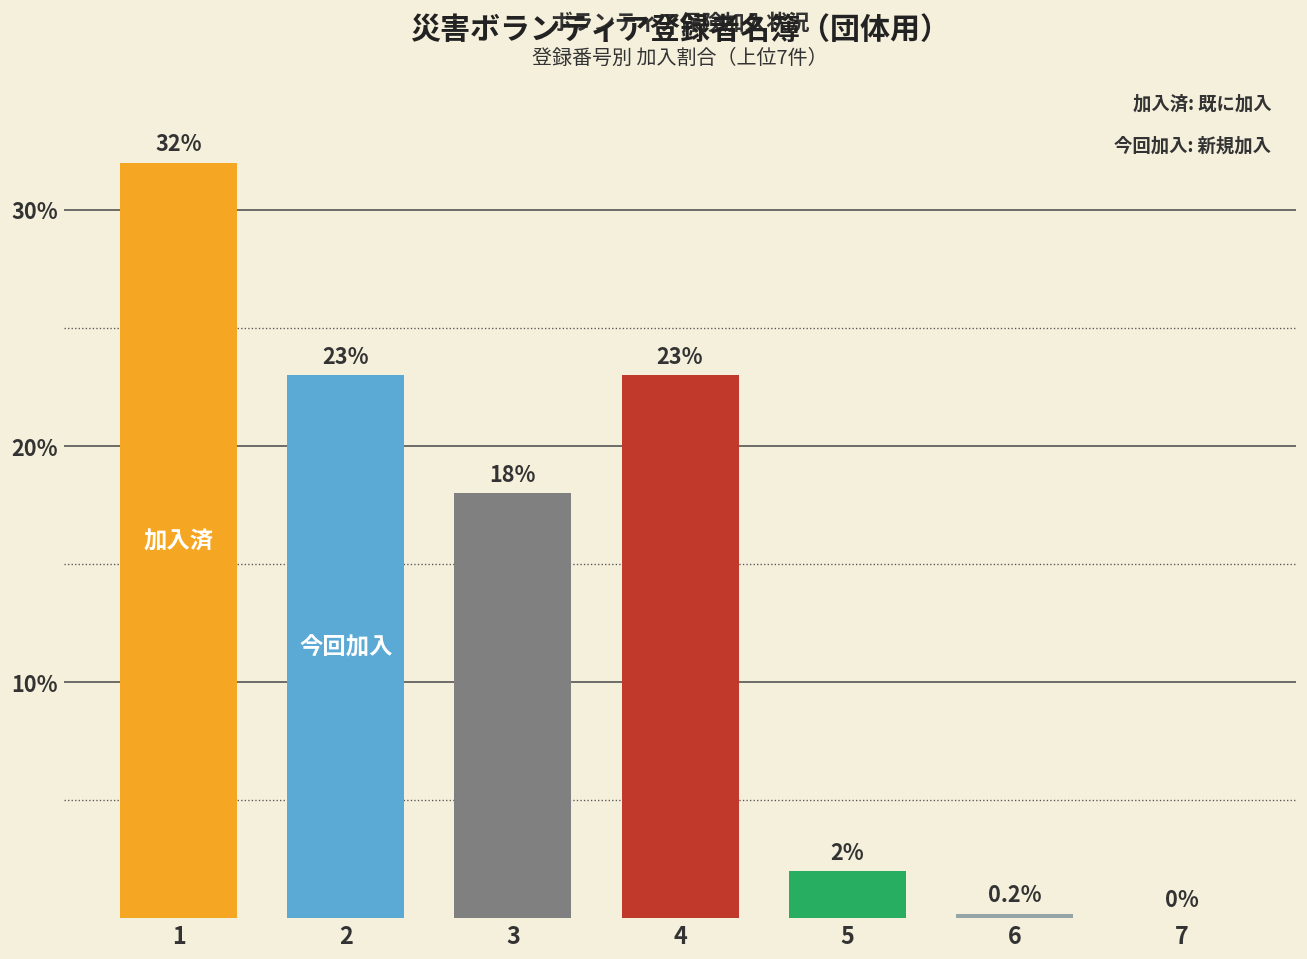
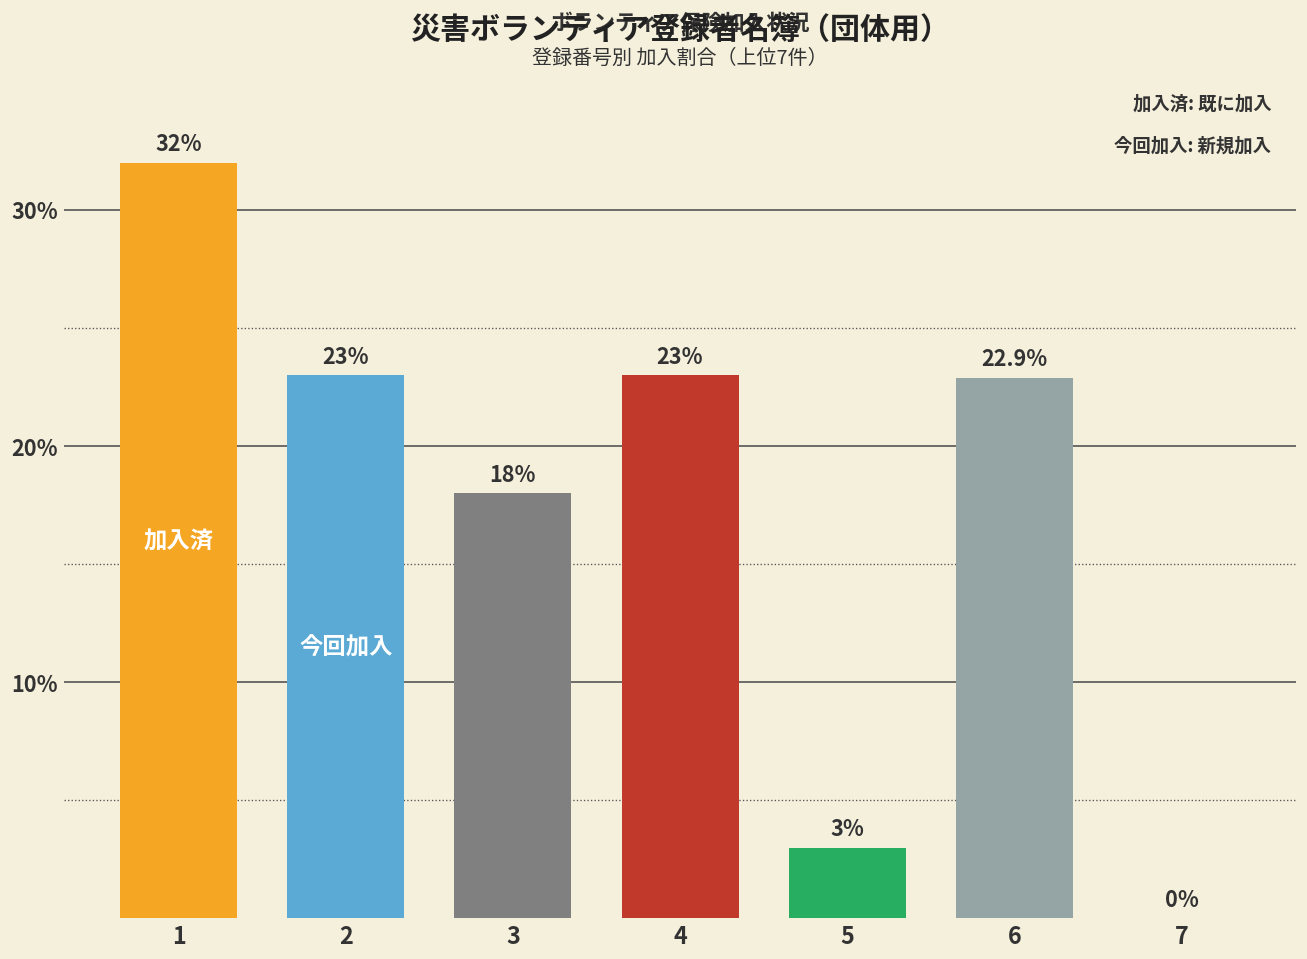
  {
    "1": "32%",
    "2": "23%",
    "3": "18%",
    "4": "23%",
-   "5": "2%",
-   "6": "0.2%",
+   "5": "3%",
+   "6": "22.9%",
    "7": "0%"
  }
